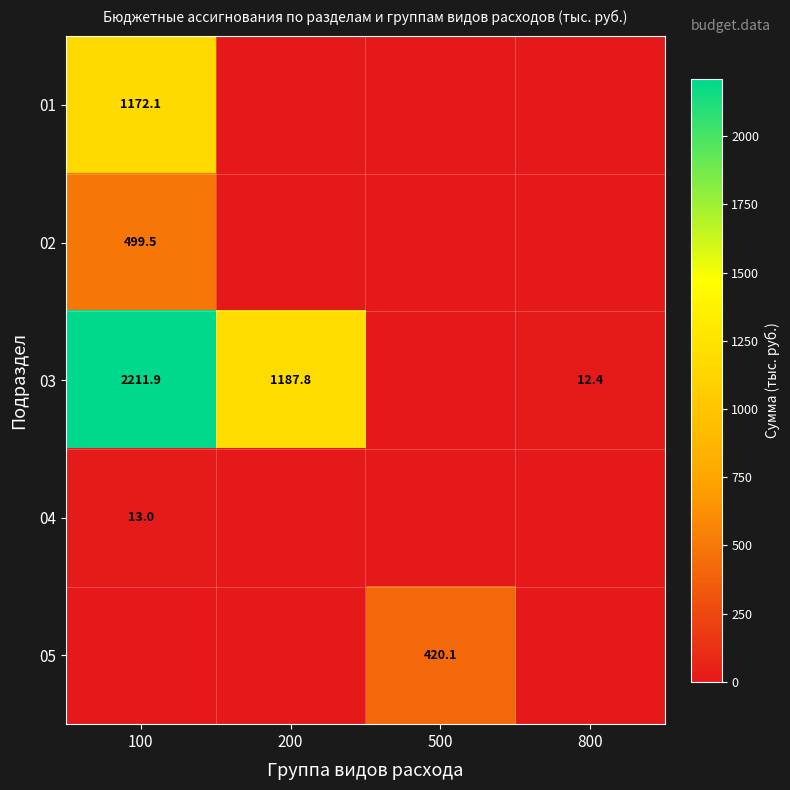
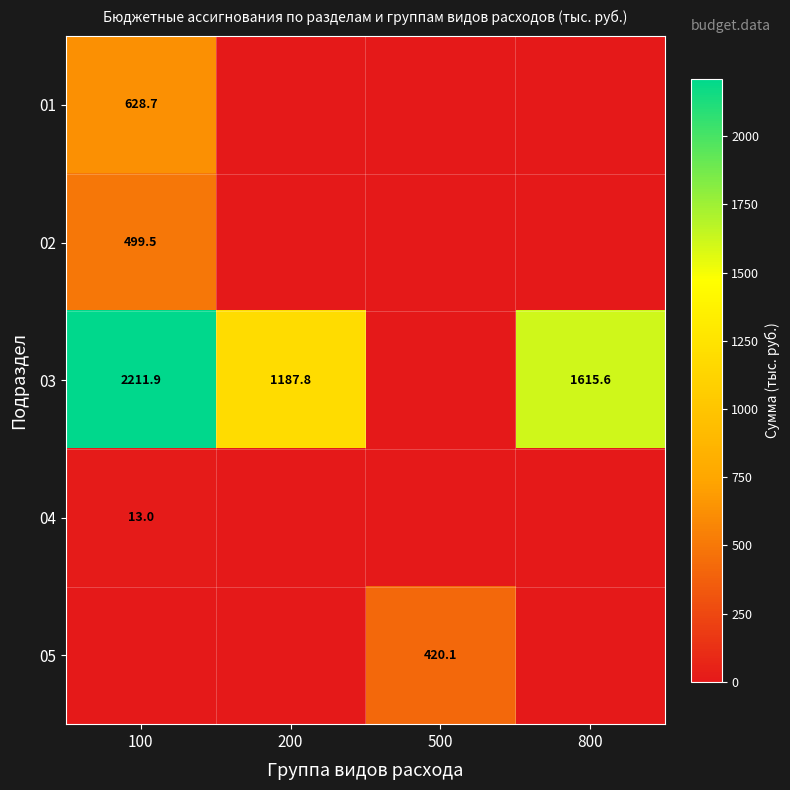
  {
    "01": {
-     "100": 1172.1
+     "100": 628.7
    },
    "02": {
      "100": 499.5
    },
    "03": {
      "100": 2211.9,
      "200": 1187.8,
-     "800": 12.4
+     "800": 1615.6
    },
    "04": {
      "100": 13.0
    },
    "05": {
      "500": 420.1
    }
  }
